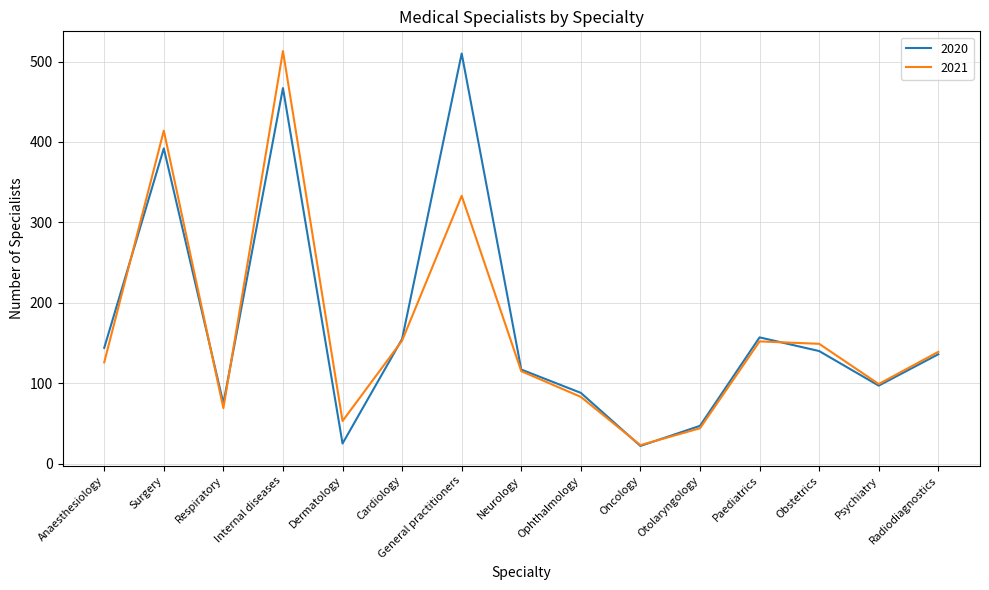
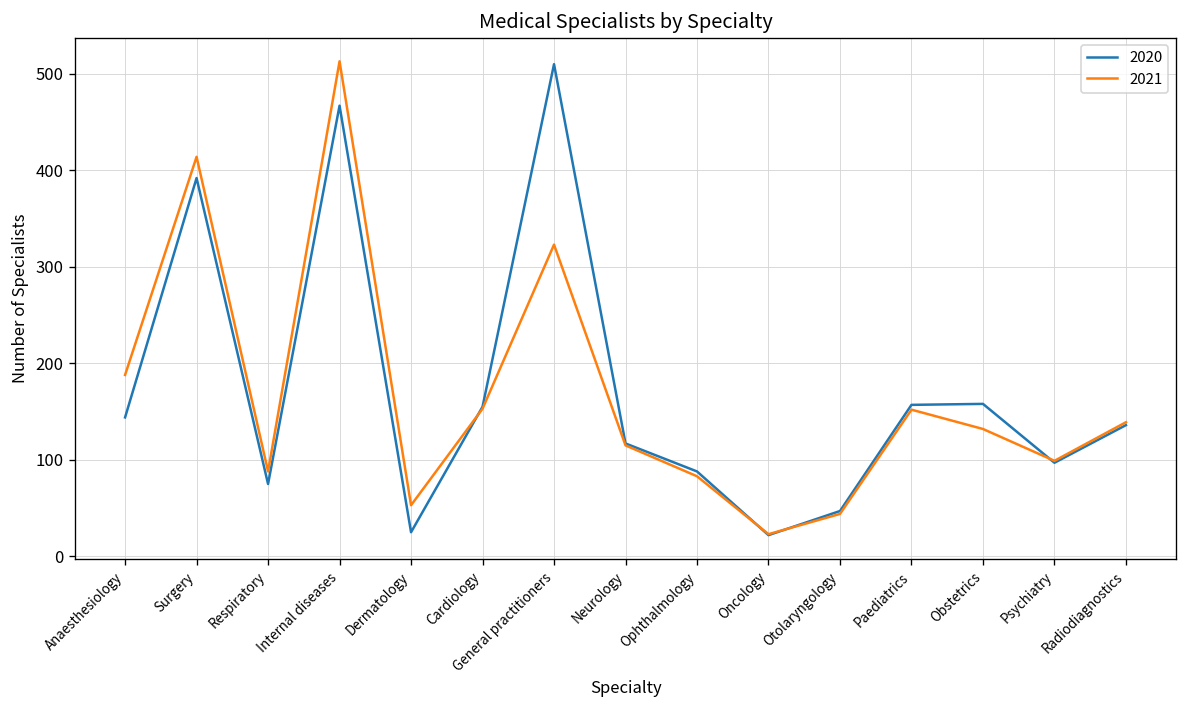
  {
    "2020": {
      "Anaesthesiology": 140,
      "Surgery": 390,
      "Respiratory": 80,
      "Internal diseases": 470,
      "Dermatology": 30,
      "General practitioners": 510,
      "Ophthalmology": 90,
      "Paediatrics": 160,
-     "Obstetrics": 140
+     "Obstetrics": 160
    },
    "2021": {
-     "Anaesthesiology": 130,
+     "Anaesthesiology": 190,
      "Surgery": 410,
-     "Respiratory": 70,
+     "Respiratory": 90,
      "Internal diseases": 510,
      "Dermatology": 50,
-     "General practitioners": 330,
+     "General practitioners": 320,
      "Ophthalmology": 80,
      "Paediatrics": 150,
-     "Obstetrics": 150
+     "Obstetrics": 130
    }
  }
